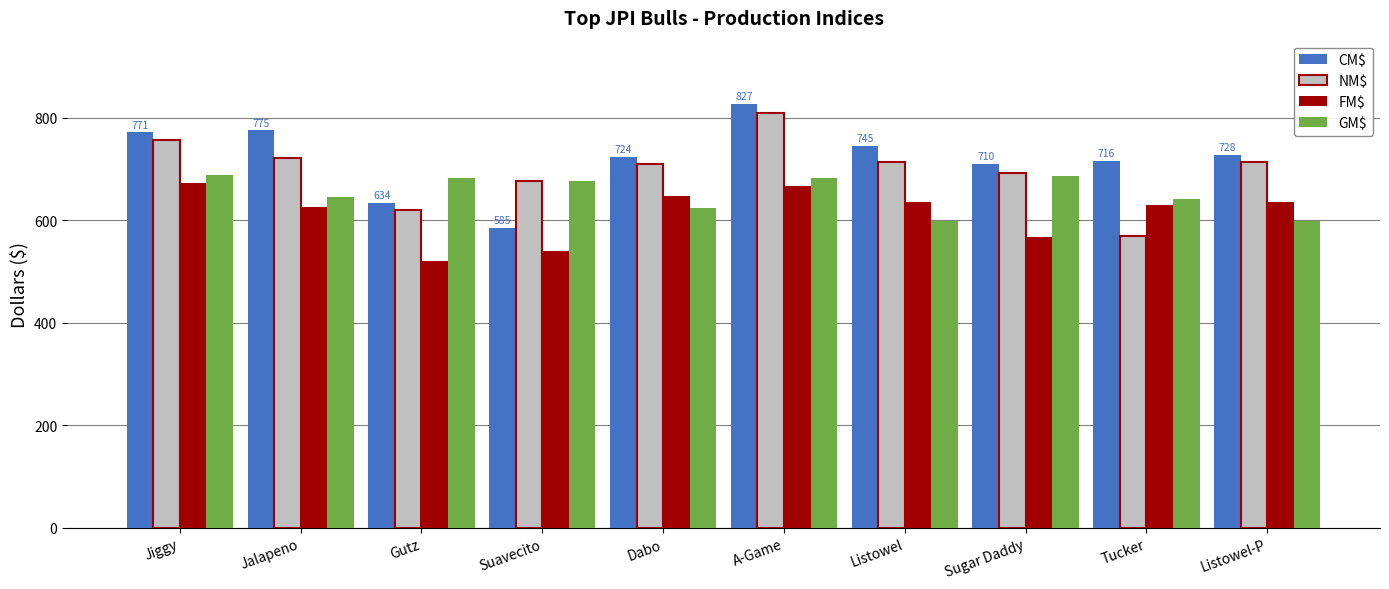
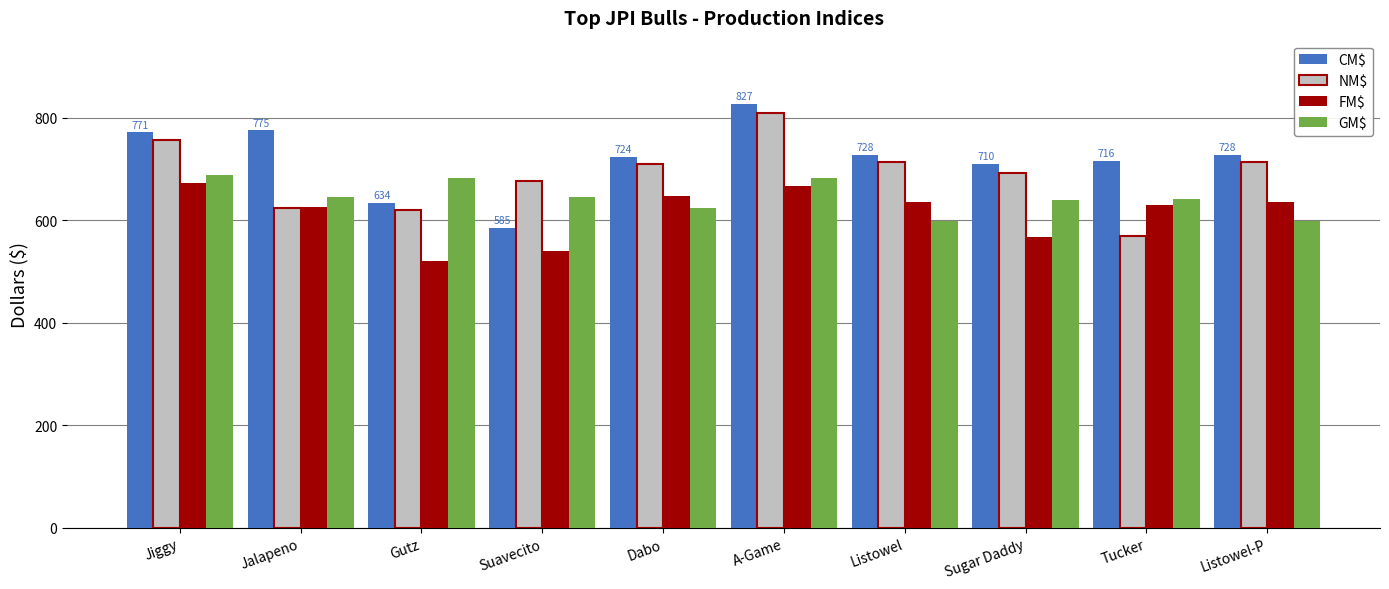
  {
    "CM$": {
      "Jiggy": 771,
      "Jalapeno": 775,
      "Gutz": 634,
      "Suavecito": 585,
      "Dabo": 724,
      "A-Game": 827,
-     "Listowel": 745,
+     "Listowel": 728,
      "Sugar Daddy": 710,
      "Tucker": 716,
      "Listowel-P": 728
    },
    "NM$": {
      "Jiggy": 760,
-     "Jalapeno": 720,
+     "Jalapeno": 620,
      "Gutz": 620,
      "Suavecito": 680,
      "Dabo": 710,
      "A-Game": 810,
      "Listowel": 710,
      "Sugar Daddy": 690,
      "Tucker": 570,
      "Listowel-P": 710
    },
    "FM$": {
      "Jiggy": 670,
      "Jalapeno": 630,
      "Gutz": 520,
      "Suavecito": 540,
      "Dabo": 650,
      "A-Game": 670,
      "Listowel": 640,
      "Sugar Daddy": 570,
      "Tucker": 630,
      "Listowel-P": 640
    },
    "GM$": {
      "Jiggy": 690,
      "Jalapeno": 650,
      "Gutz": 680,
-     "Suavecito": 680,
+     "Suavecito": 650,
      "Dabo": 620,
      "A-Game": 680,
      "Listowel": 600,
-     "Sugar Daddy": 690,
+     "Sugar Daddy": 640,
      "Tucker": 640,
      "Listowel-P": 600
    }
  }
